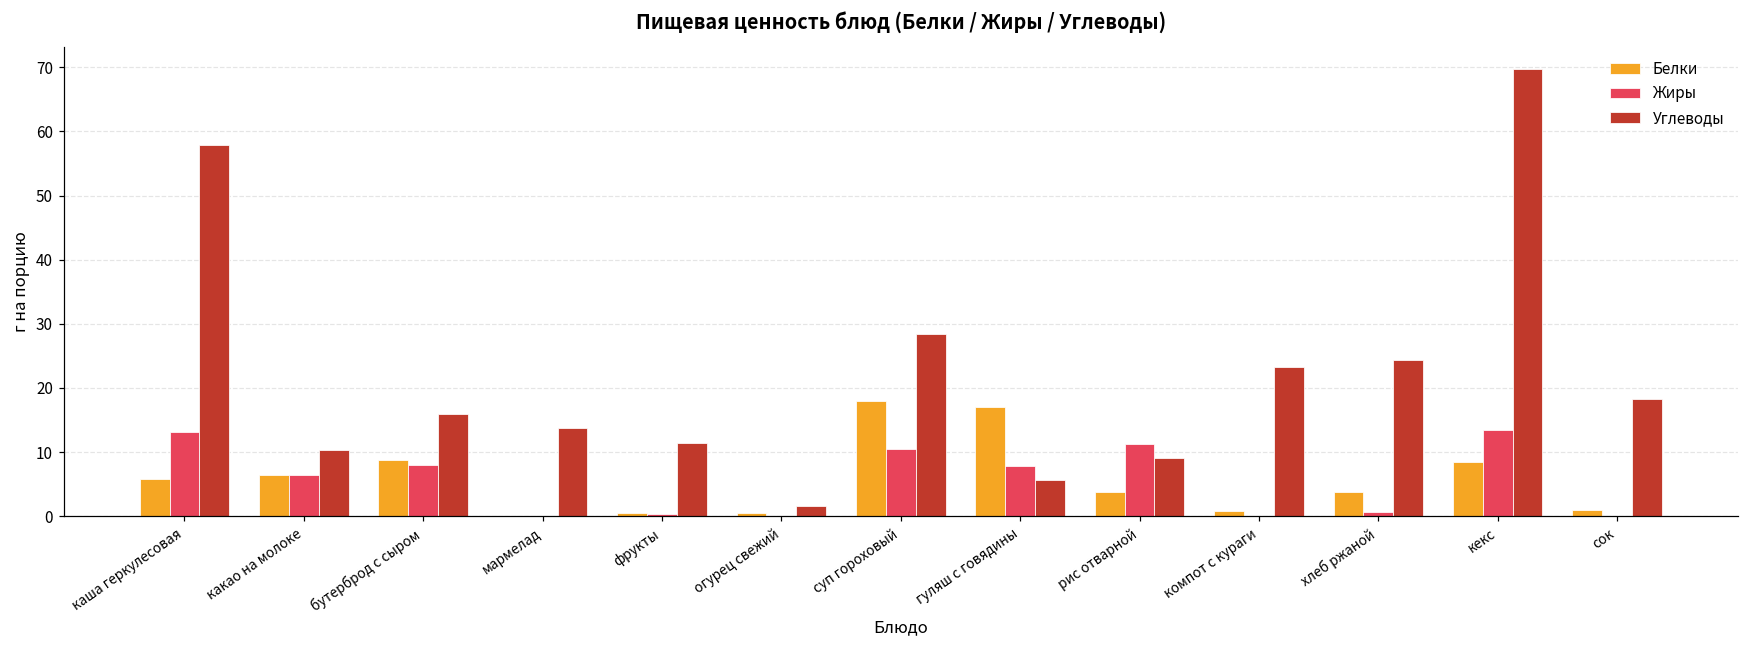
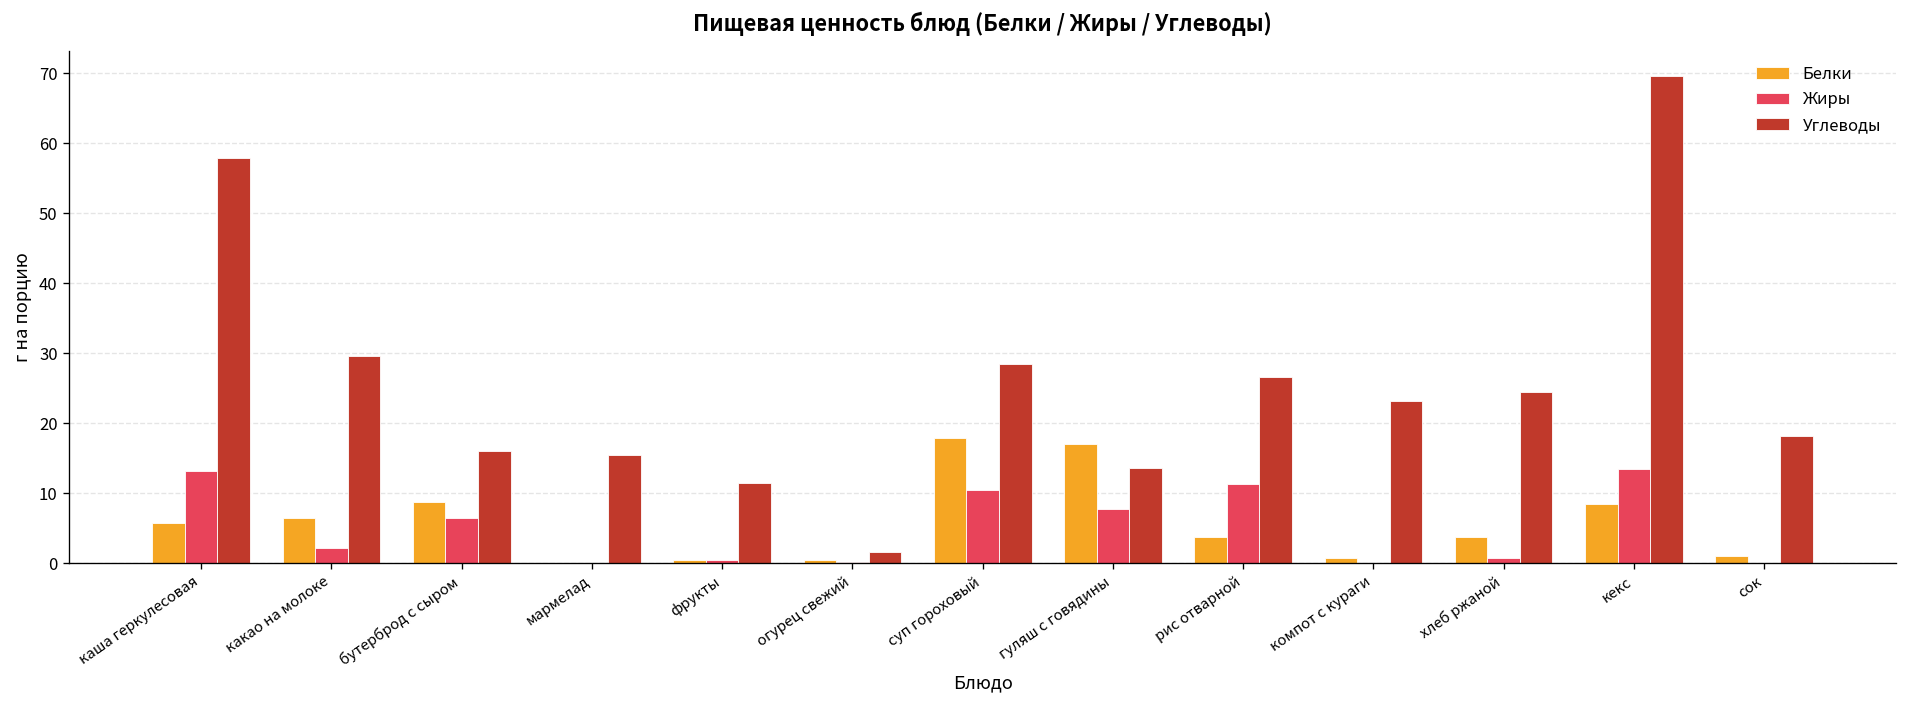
  {
    "Белки": {
      "каша геркулесовая": 6,
      "какао на молоке": 7,
      "бутерброд с сыром": 9,
      "мармелад": 0,
      "фрукты": 1,
      "огурец свежий": 1,
      "суп гороховый": 18,
      "гуляш с говядины": 17,
      "рис отварной": 4,
      "компот с кураги": 1,
      "хлеб ржаной": 4,
      "кекс": 9,
      "сок": 1
    },
    "Жиры": {
      "каша геркулесовая": 13,
-     "какао на молоке": 7,
-     "бутерброд с сыром": 8,
+     "какао на молоке": 2,
+     "бутерброд с сыром": 7,
      "мармелад": 0,
      "суп гороховый": 10,
      "гуляш с говядины": 8,
      "рис отварной": 11,
      "компот с кураги": 0,
      "хлеб ржаной": 1,
      "кекс": 14,
      "сок": 0
    },
    "Углеводы": {
      "каша геркулесовая": 58,
-     "какао на молоке": 10,
+     "какао на молоке": 30,
      "бутерброд с сыром": 16,
-     "мармелад": 14,
+     "мармелад": 16,
      "фрукты": 11,
      "огурец свежий": 2,
      "суп гороховый": 28,
-     "гуляш с говядины": 6,
-     "рис отварной": 9,
+     "гуляш с говядины": 14,
+     "рис отварной": 27,
      "компот с кураги": 23,
      "хлеб ржаной": 24,
      "кекс": 70,
      "сок": 18
    }
  }
